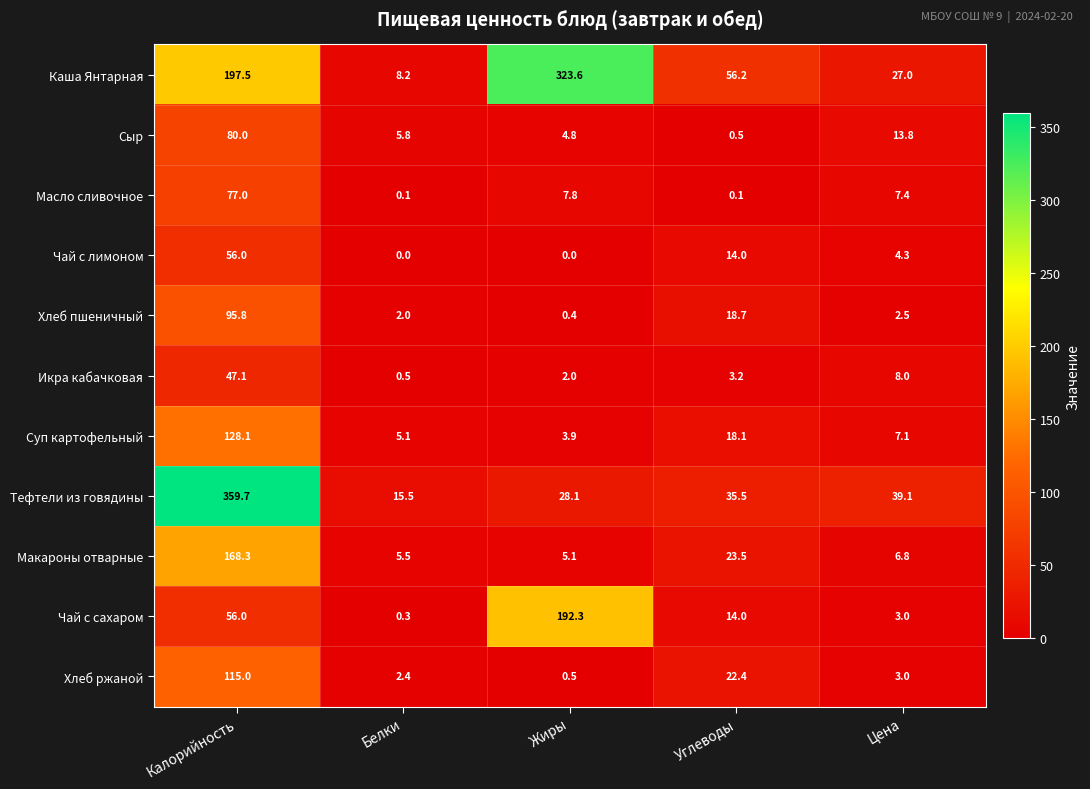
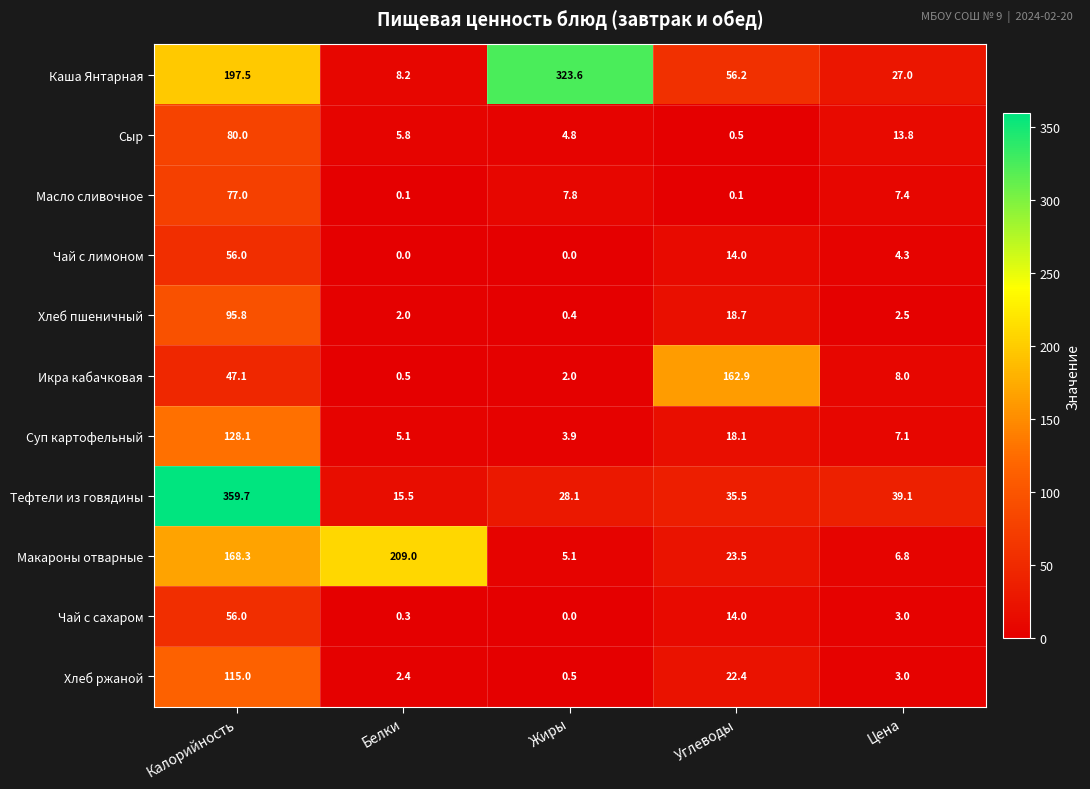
  {
    "Каша Янтарная": {
      "Калорийность": 197.5,
      "Белки": 8.2,
      "Жиры": 323.6,
      "Углеводы": 56.2,
      "Цена": 27.0
    },
    "Сыр": {
      "Калорийность": 80.0,
      "Белки": 5.8,
      "Жиры": 4.8,
      "Углеводы": 0.5,
      "Цена": 13.8
    },
    "Масло сливочное": {
      "Калорийность": 77.0,
      "Белки": 0.1,
      "Жиры": 7.8,
      "Углеводы": 0.1,
      "Цена": 7.4
    },
    "Чай с лимоном": {
      "Калорийность": 56.0,
      "Белки": 0.0,
      "Жиры": 0.0,
      "Углеводы": 14.0,
      "Цена": 4.3
    },
    "Хлеб пшеничный": {
      "Калорийность": 95.8,
      "Белки": 2.0,
      "Жиры": 0.4,
      "Углеводы": 18.7,
      "Цена": 2.5
    },
    "Икра кабачковая": {
      "Калорийность": 47.1,
      "Белки": 0.5,
      "Жиры": 2.0,
-     "Углеводы": 3.2,
+     "Углеводы": 162.9,
      "Цена": 8.0
    },
    "Суп картофельный": {
      "Калорийность": 128.1,
      "Белки": 5.1,
      "Жиры": 3.9,
      "Углеводы": 18.1,
      "Цена": 7.1
    },
    "Тефтели из говядины": {
      "Калорийность": 359.7,
      "Белки": 15.5,
      "Жиры": 28.1,
      "Углеводы": 35.5,
      "Цена": 39.1
    },
    "Макароны отварные": {
      "Калорийность": 168.3,
-     "Белки": 5.5,
+     "Белки": 209.0,
      "Жиры": 5.1,
      "Углеводы": 23.5,
      "Цена": 6.8
    },
    "Чай с сахаром": {
      "Калорийность": 56.0,
      "Белки": 0.3,
-     "Жиры": 192.3,
+     "Жиры": 0.0,
      "Углеводы": 14.0,
      "Цена": 3.0
    },
    "Хлеб ржаной": {
      "Калорийность": 115.0,
      "Белки": 2.4,
      "Жиры": 0.5,
      "Углеводы": 22.4,
      "Цена": 3.0
    }
  }
